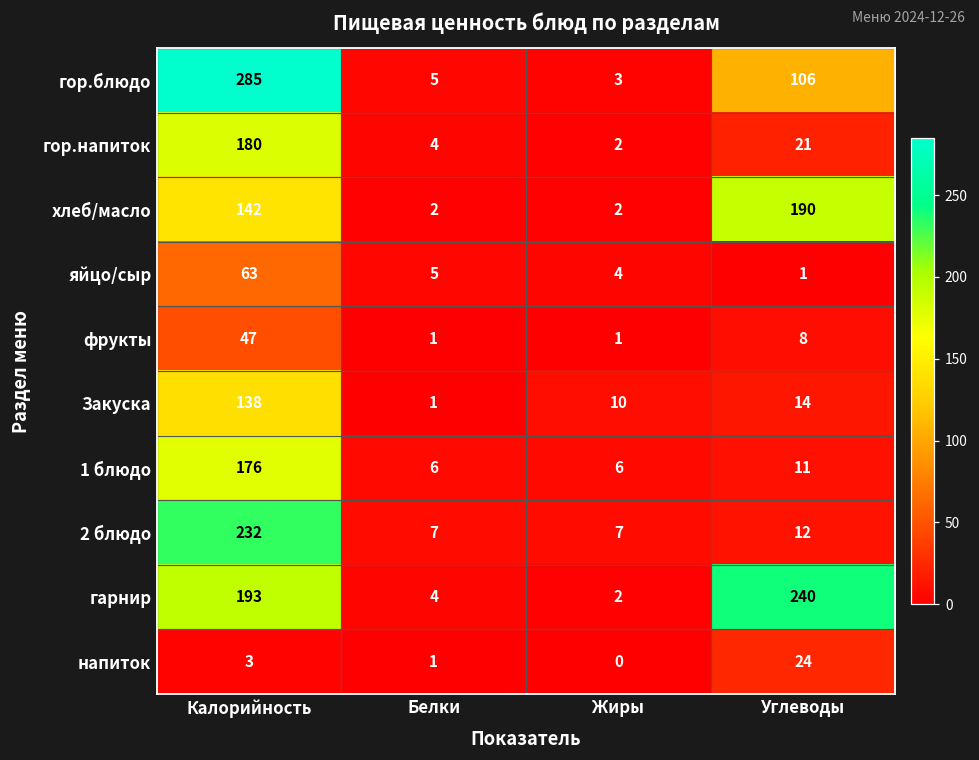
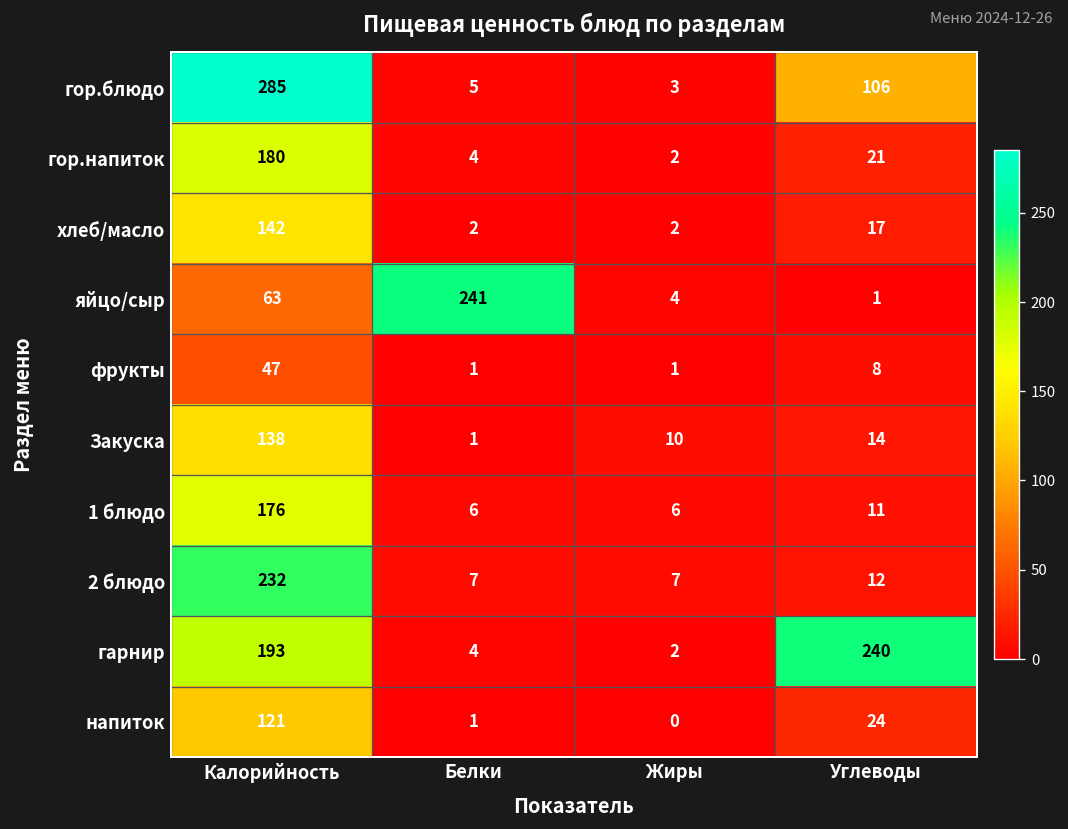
  {
    "гор.блюдо": {
      "Калорийность": 285,
      "Белки": 5,
      "Жиры": 3,
      "Углеводы": 106
    },
    "гор.напиток": {
      "Калорийность": 180,
      "Белки": 4,
      "Жиры": 2,
      "Углеводы": 21
    },
    "хлеб/масло": {
      "Калорийность": 142,
      "Белки": 2,
      "Жиры": 2,
-     "Углеводы": 190
+     "Углеводы": 17
    },
    "яйцо/сыр": {
      "Калорийность": 63,
-     "Белки": 5,
+     "Белки": 241,
      "Жиры": 4,
      "Углеводы": 1
    },
    "фрукты": {
      "Калорийность": 47,
      "Белки": 1,
      "Жиры": 1,
      "Углеводы": 8
    },
    "Закуска": {
      "Калорийность": 138,
      "Белки": 1,
      "Жиры": 10,
      "Углеводы": 14
    },
    "1 блюдо": {
      "Калорийность": 176,
      "Белки": 6,
      "Жиры": 6,
      "Углеводы": 11
    },
    "2 блюдо": {
      "Калорийность": 232,
      "Белки": 7,
      "Жиры": 7,
      "Углеводы": 12
    },
    "гарнир": {
      "Калорийность": 193,
      "Белки": 4,
      "Жиры": 2,
      "Углеводы": 240
    },
    "напиток": {
-     "Калорийность": 3,
+     "Калорийность": 121,
      "Белки": 1,
      "Жиры": 0,
      "Углеводы": 24
    }
  }
